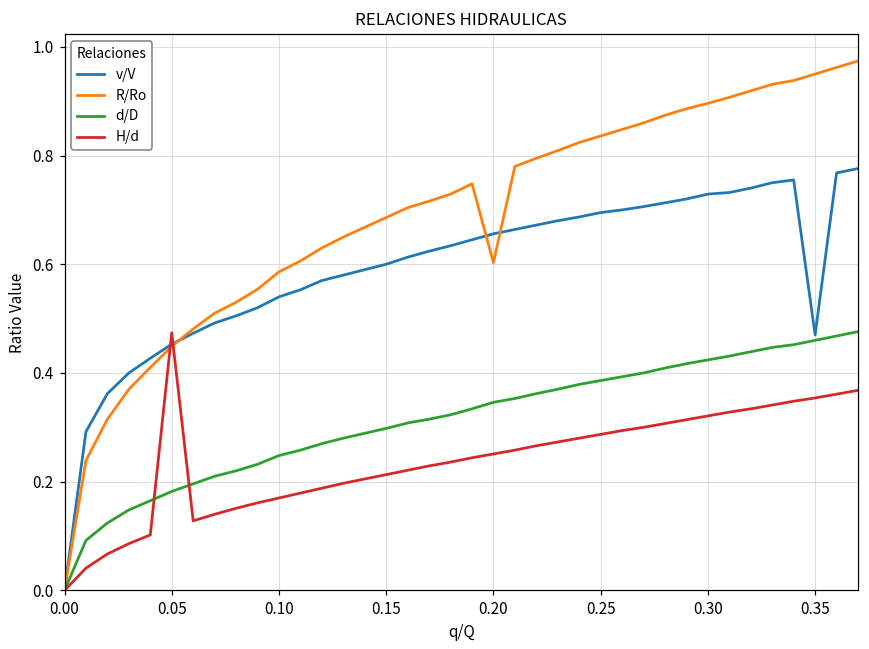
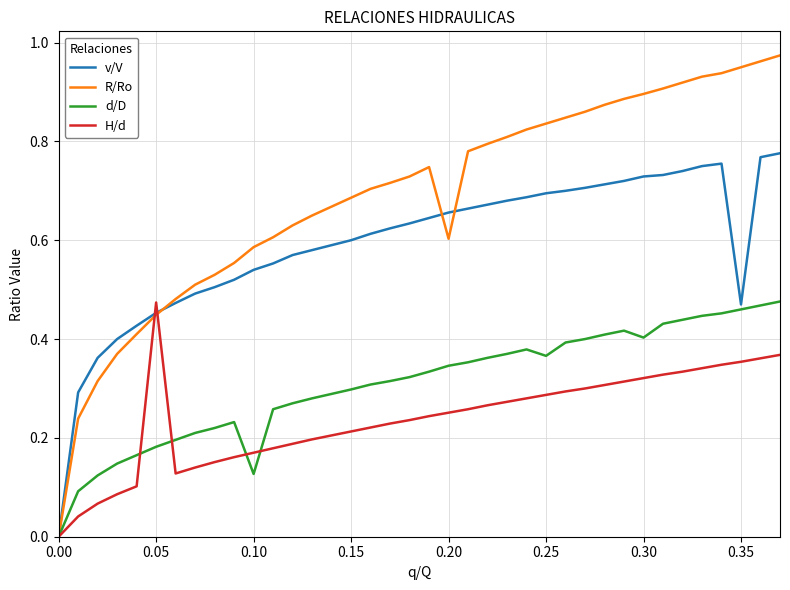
  {
    "v/V": {
      "0.10": 0.54,
      "0.15": 0.60,
      "0.20": 0.66,
      "0.25": 0.70,
      "0.30": 0.73,
      "0.35": 0.47
    },
    "R/Ro": {
      "0.10": 0.59,
      "0.15": 0.69,
      "0.20": 0.60,
      "0.25": 0.84,
      "0.30": 0.90,
      "0.35": 0.95
    },
    "d/D": {
      "0.05": 0.18,
-     "0.10": 0.25,
+     "0.10": 0.13,
      "0.15": 0.30,
      "0.20": 0.35,
-     "0.25": 0.39,
-     "0.30": 0.42,
+     "0.25": 0.37,
+     "0.30": 0.40,
      "0.35": 0.46
    },
    "H/d": {
      "0.05": 0.47,
      "0.10": 0.17,
      "0.15": 0.21,
      "0.20": 0.25,
      "0.25": 0.29,
      "0.30": 0.32,
      "0.35": 0.35
    }
  }
